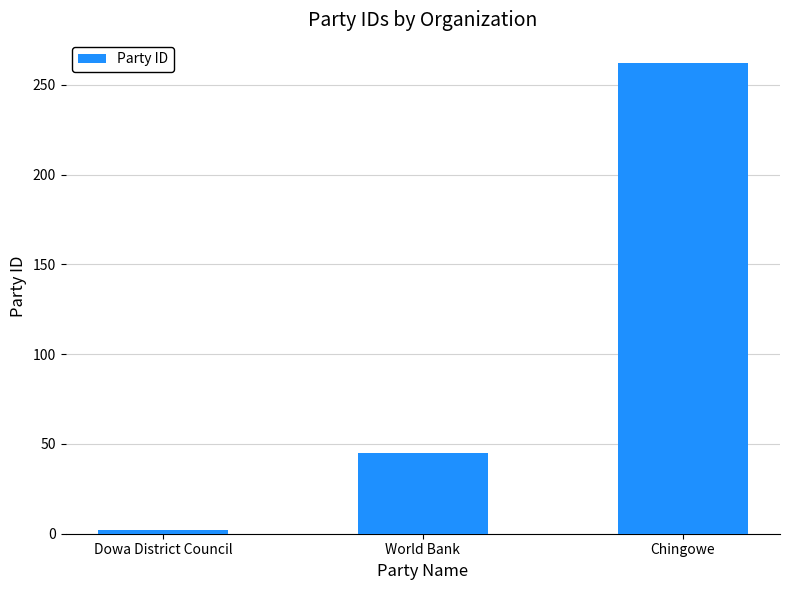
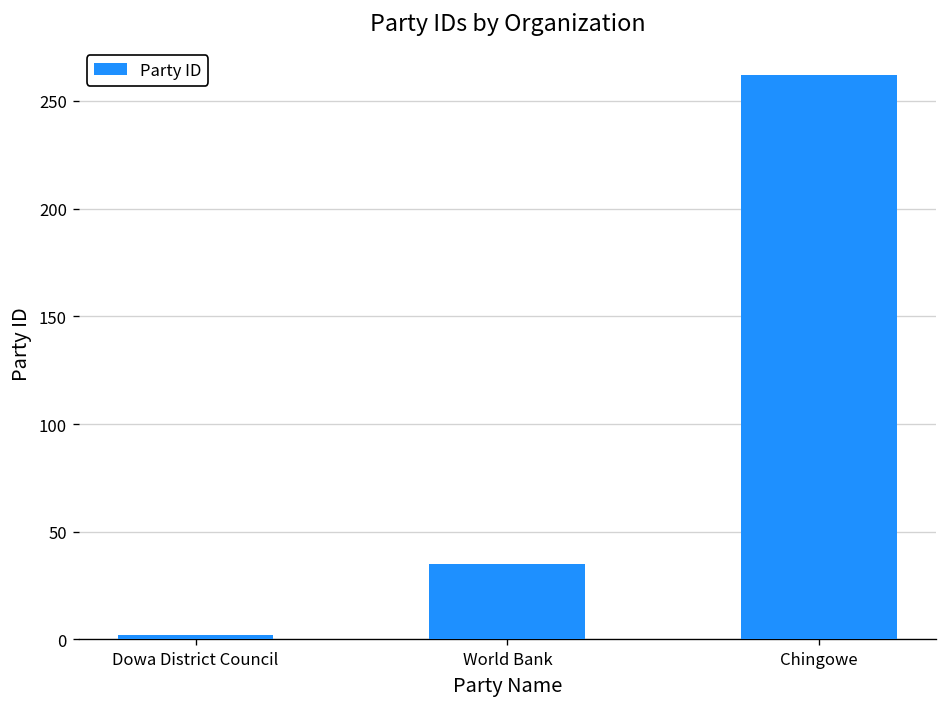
  {
    "Dowa District Council": 2,
-   "World Bank": 45,
+   "World Bank": 35,
    "Chingowe": 262
  }
